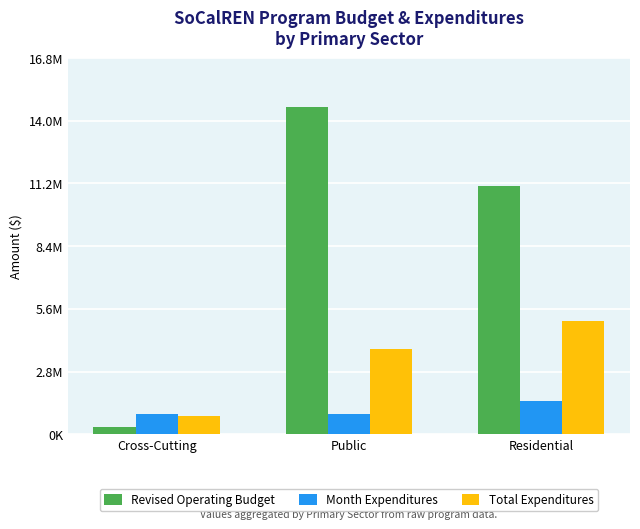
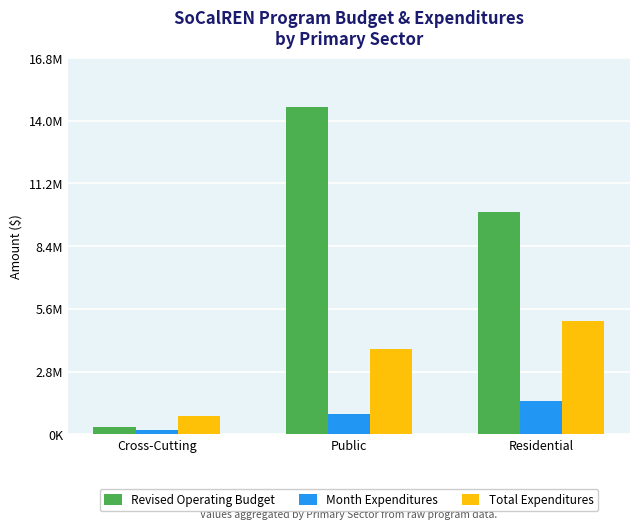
  {
    "Revised Operating Budget": {
      "Cross-Cutting": 300000,
      "Public": 14600000,
-     "Residential": 11100000
+     "Residential": 9900000
    },
    "Month Expenditures": {
-     "Cross-Cutting": 900000,
+     "Cross-Cutting": 200000,
      "Public": 900000,
      "Residential": 1500000
    },
    "Total Expenditures": {
      "Cross-Cutting": 800000,
      "Public": 3800000,
      "Residential": 5100000
    }
  }
